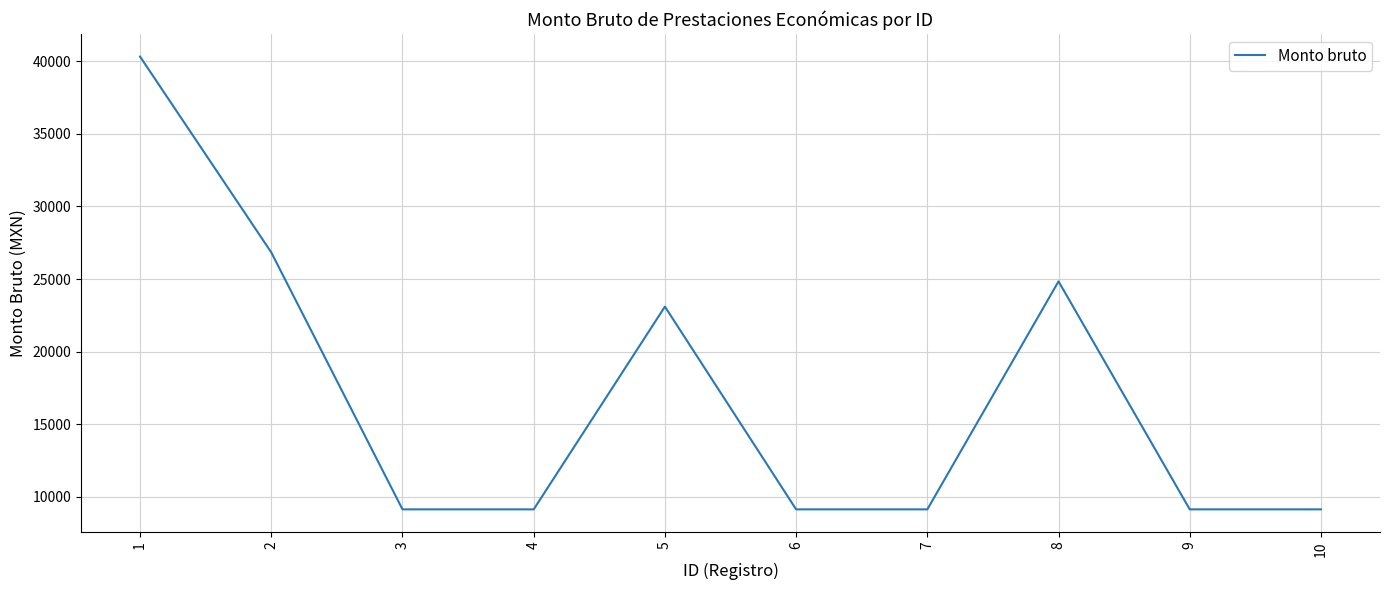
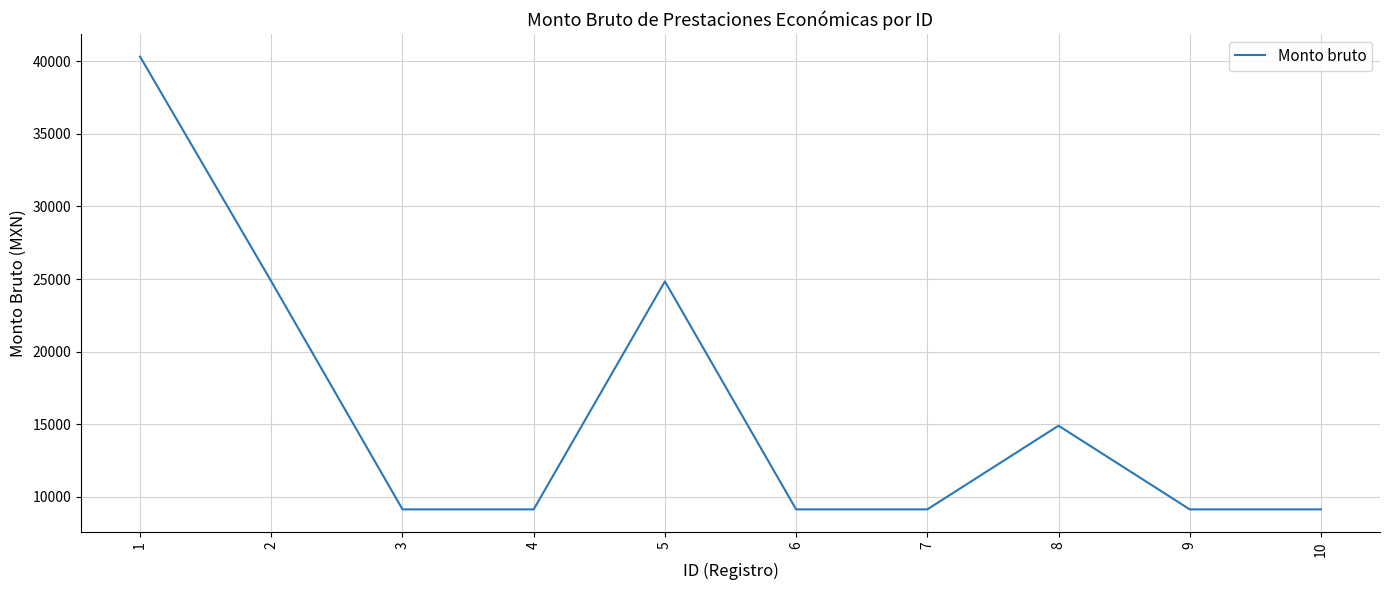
  {
    "1": 40300,
-   "2": 26800,
+   "2": 24800,
    "3": 9100,
    "4": 9100,
-   "5": 23100,
+   "5": 24800,
    "6": 9100,
    "7": 9100,
-   "8": 24800,
+   "8": 14900,
    "9": 9100,
    "10": 9100
  }
